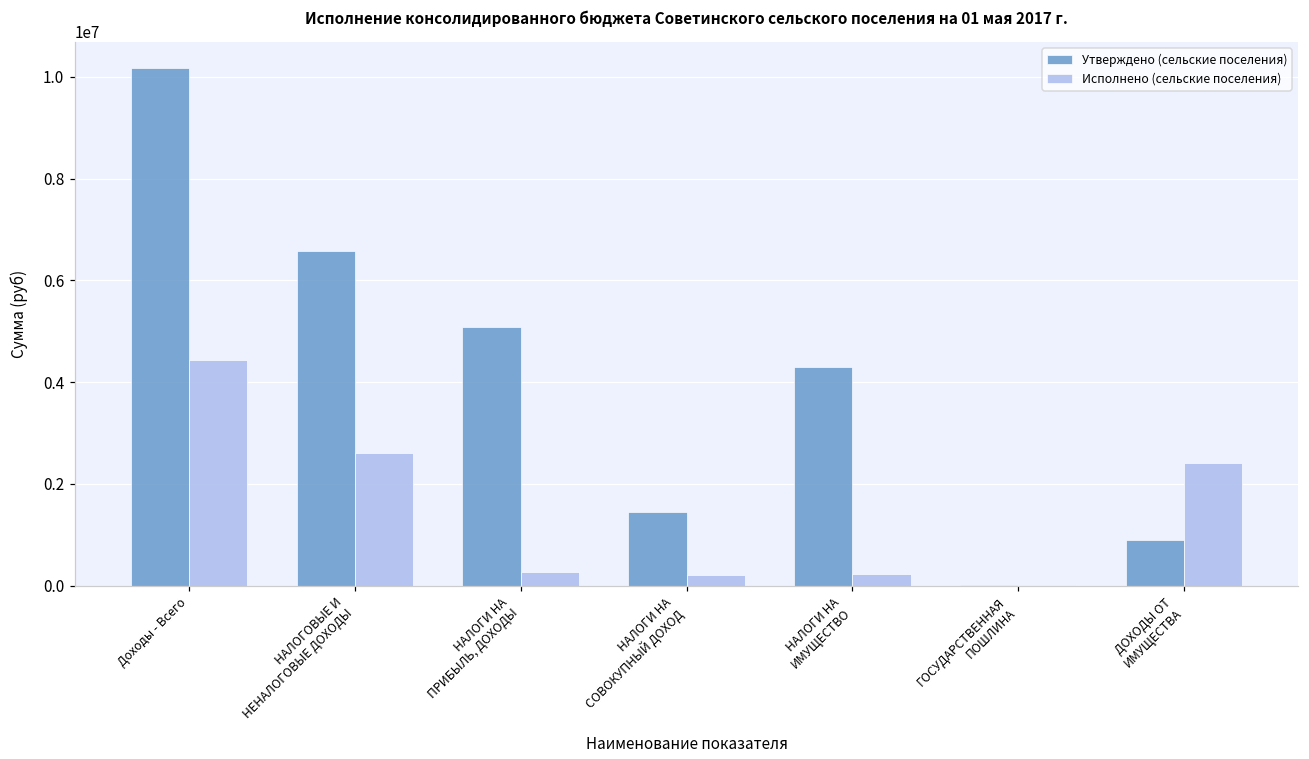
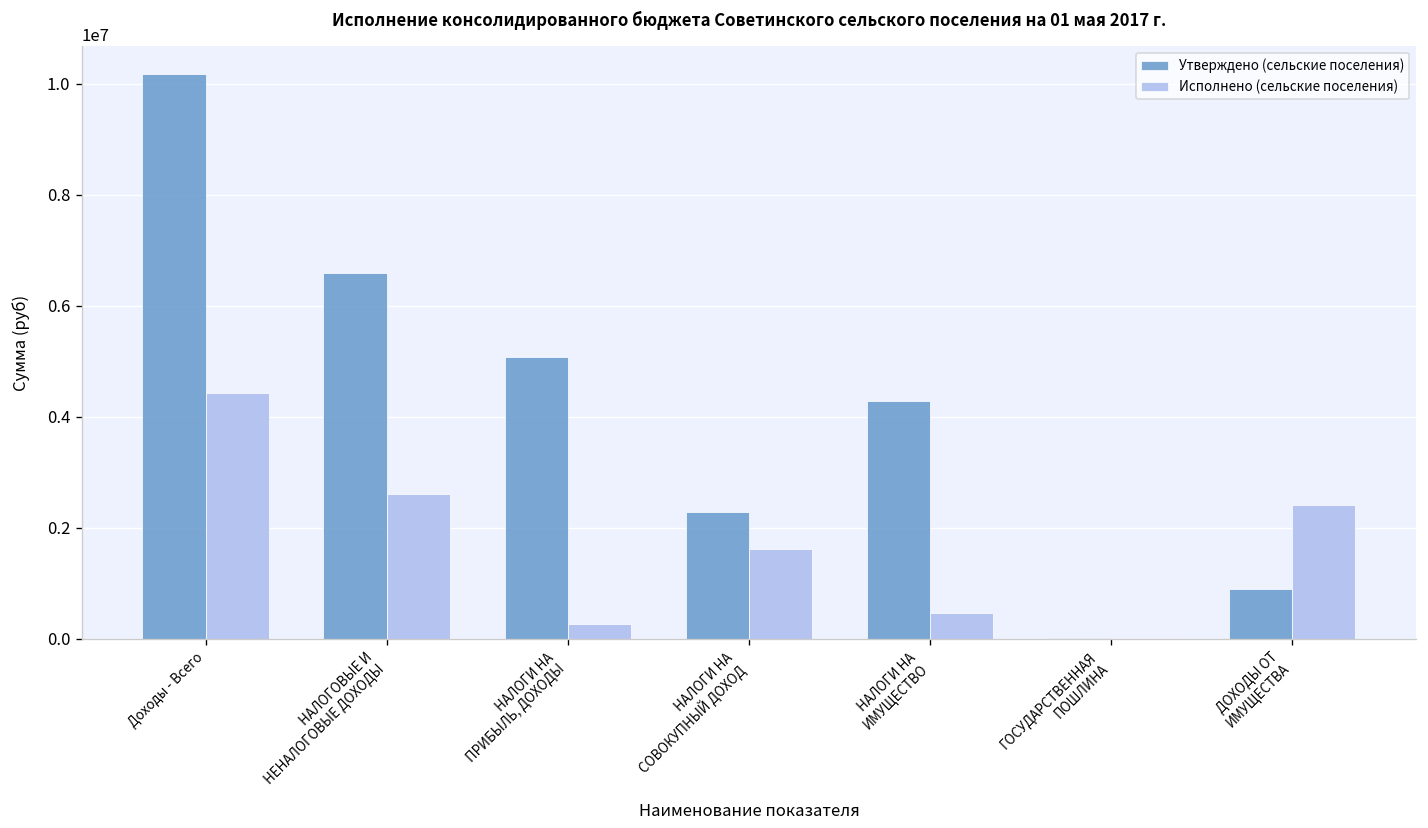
  {
    "Утверждено (сельские поселения)": {
      "Доходы - Всего": 10200000,
      "НАЛОГОВЫЕ И НЕНАЛОГОВЫЕ ДОХОДЫ": 6600000,
      "НАЛОГИ НА ПРИБЫЛЬ, ДОХОДЫ": 5100000,
-     "НАЛОГИ НА СОВОКУПНЫЙ ДОХОД": 1500000,
+     "НАЛОГИ НА СОВОКУПНЫЙ ДОХОД": 2300000,
      "НАЛОГИ НА ИМУЩЕСТВО": 4300000,
      "ДОХОДЫ ОТ ИМУЩЕСТВА": 900000
    },
    "Исполнено (сельские поселения)": {
      "Доходы - Всего": 4400000,
      "НАЛОГОВЫЕ И НЕНАЛОГОВЫЕ ДОХОДЫ": 2600000,
      "НАЛОГИ НА ПРИБЫЛЬ, ДОХОДЫ": 300000,
-     "НАЛОГИ НА СОВОКУПНЫЙ ДОХОД": 200000,
-     "НАЛОГИ НА ИМУЩЕСТВО": 200000,
+     "НАЛОГИ НА СОВОКУПНЫЙ ДОХОД": 1600000,
+     "НАЛОГИ НА ИМУЩЕСТВО": 500000,
      "ДОХОДЫ ОТ ИМУЩЕСТВА": 2400000
    }
  }
